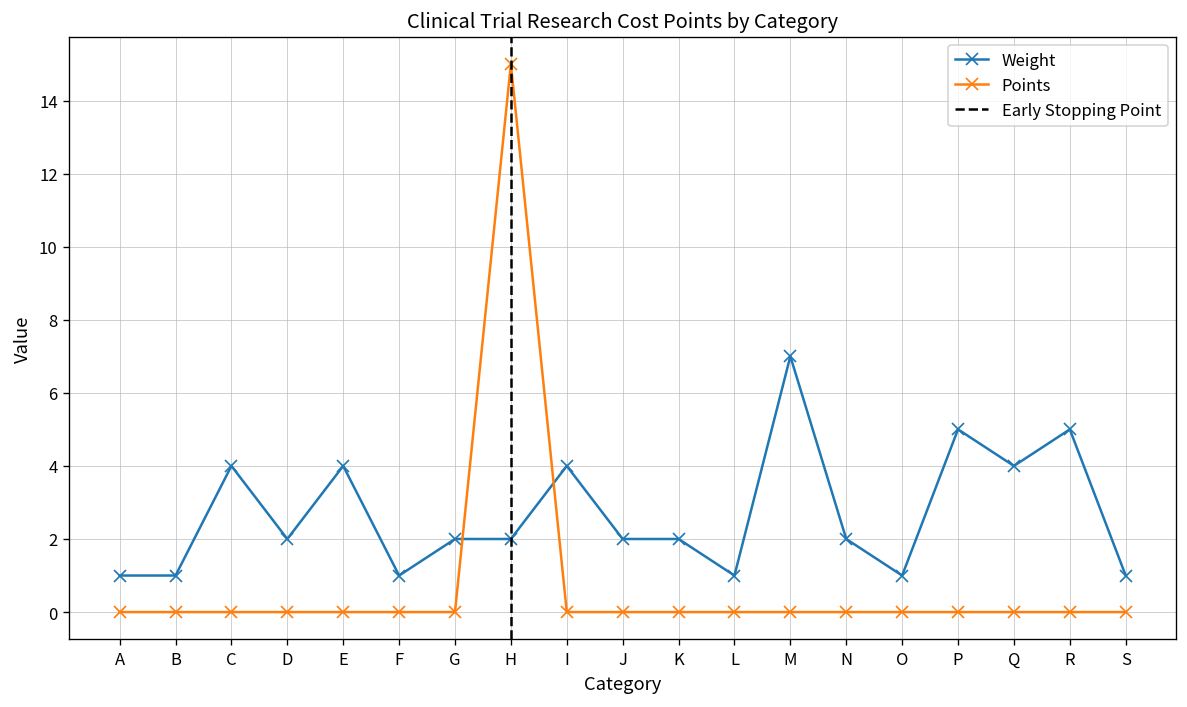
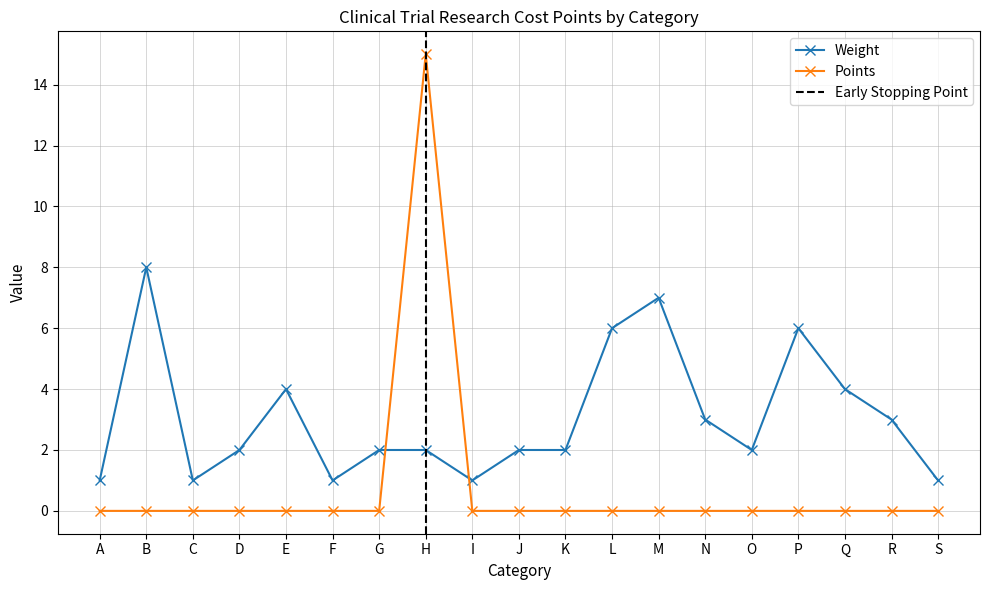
  {
    "Weight": {
      "A": 1,
-     "B": 1,
-     "C": 4,
+     "B": 8,
+     "C": 1,
      "D": 2,
      "E": 4,
      "F": 1,
      "G": 2,
      "H": 2,
-     "I": 4,
+     "I": 1,
      "J": 2,
      "K": 2,
-     "L": 1,
+     "L": 6,
      "M": 7,
-     "N": 2,
-     "O": 1,
-     "P": 5,
+     "N": 3,
+     "O": 2,
+     "P": 6,
      "Q": 4,
-     "R": 5,
+     "R": 3,
      "S": 1
    },
    "Points": {
      "A": 0,
      "B": 0,
      "C": 0,
      "D": 0,
      "E": 0,
      "F": 0,
      "G": 0,
      "H": 15,
      "I": 0,
      "J": 0,
      "K": 0,
      "L": 0,
      "M": 0,
      "N": 0,
      "O": 0,
      "P": 0,
      "Q": 0,
      "R": 0,
      "S": 0
    }
  }
